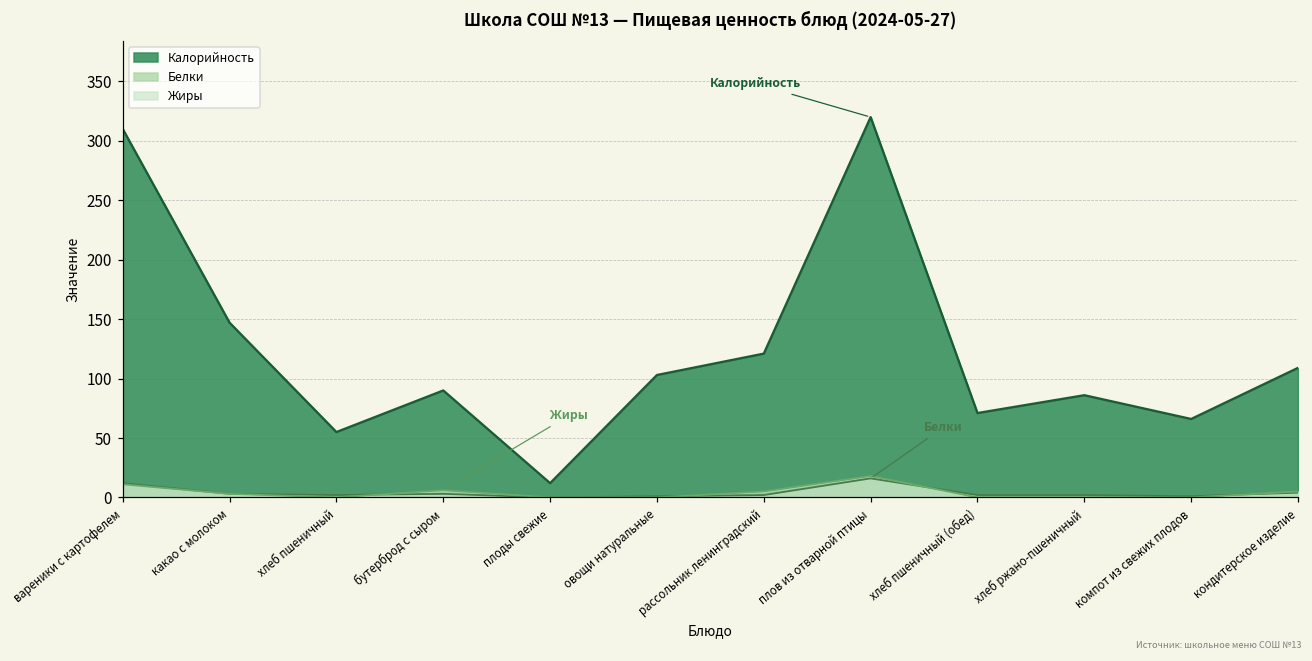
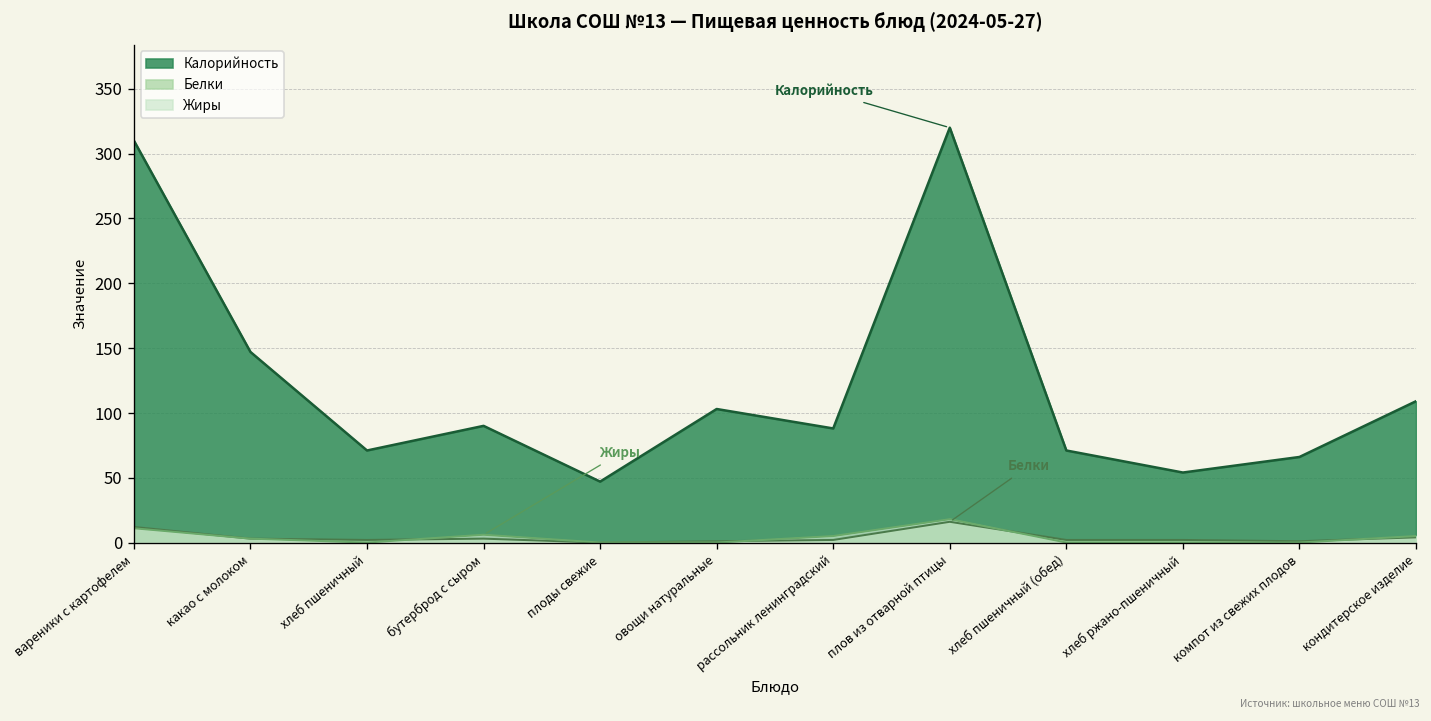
  {
    "Калорийность": {
      "вареники с картофелем": 310,
      "какао с молоком": 147,
-     "хлеб пшеничный": 55,
+     "хлеб пшеничный": 71,
      "бутерброд с сыром": 90,
-     "плоды свежие": 12,
+     "плоды свежие": 47,
      "овощи натуральные": 103,
-     "рассольник ленинградский": 121,
+     "рассольник ленинградский": 88,
      "плов из отварной птицы": 320,
      "хлеб пшеничный (обед)": 71,
-     "хлеб ржано-пшеничный": 86,
+     "хлеб ржано-пшеничный": 54,
      "компот из свежих плодов": 66,
      "кондитерское изделие": 109
    }
  }
